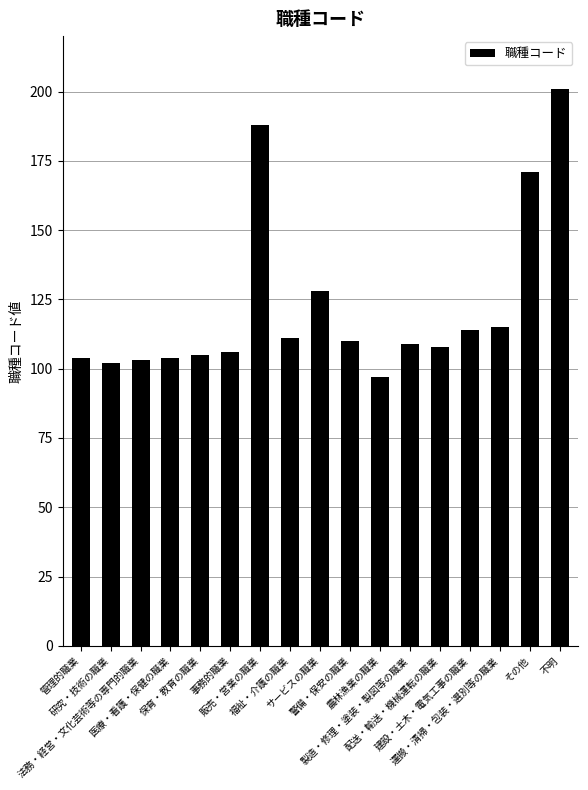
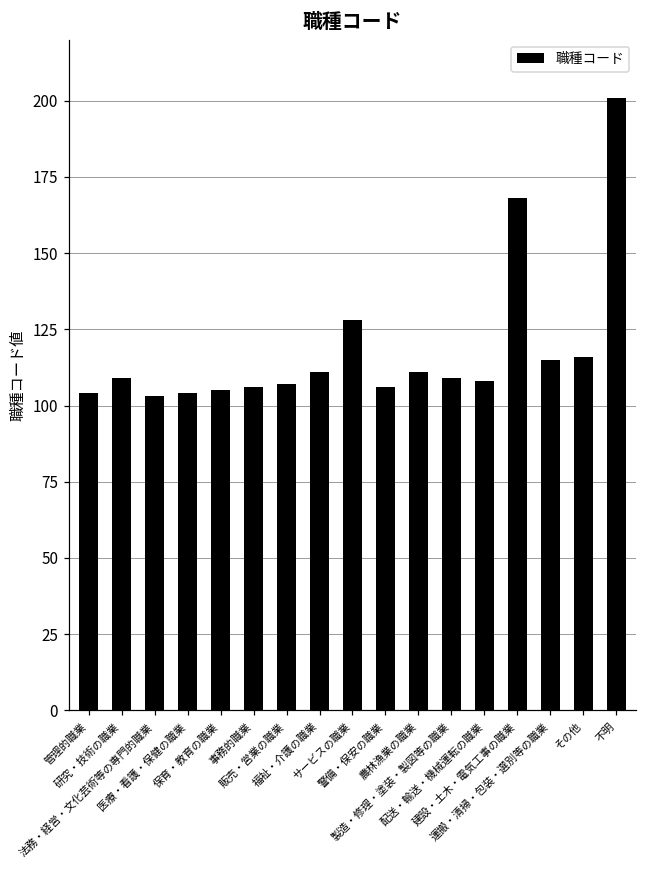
  {
    "管理的職業": 104,
-   "研究・技術の職業": 102,
+   "研究・技術の職業": 109,
    "法務・経営・文化芸術等の専門的職業": 103,
    "医療・看護・保健の職業": 104,
    "保育・教育の職業": 105,
    "事務的職業": 106,
-   "販売・営業の職業": 188,
+   "販売・営業の職業": 107,
    "福祉・介護の職業": 111,
    "サービスの職業": 128,
-   "警備・保安の職業": 110,
-   "農林漁業の職業": 97,
+   "警備・保安の職業": 106,
+   "農林漁業の職業": 111,
    "製造・修理・塗装・製図等の職業": 109,
    "配送・輸送・機械運転の職業": 108,
-   "建設・土木・電気工事の職業": 114,
+   "建設・土木・電気工事の職業": 168,
    "運搬・清掃・包装・選別等の職業": 115,
-   "その他": 171,
+   "その他": 116,
    "不明": 201
  }
